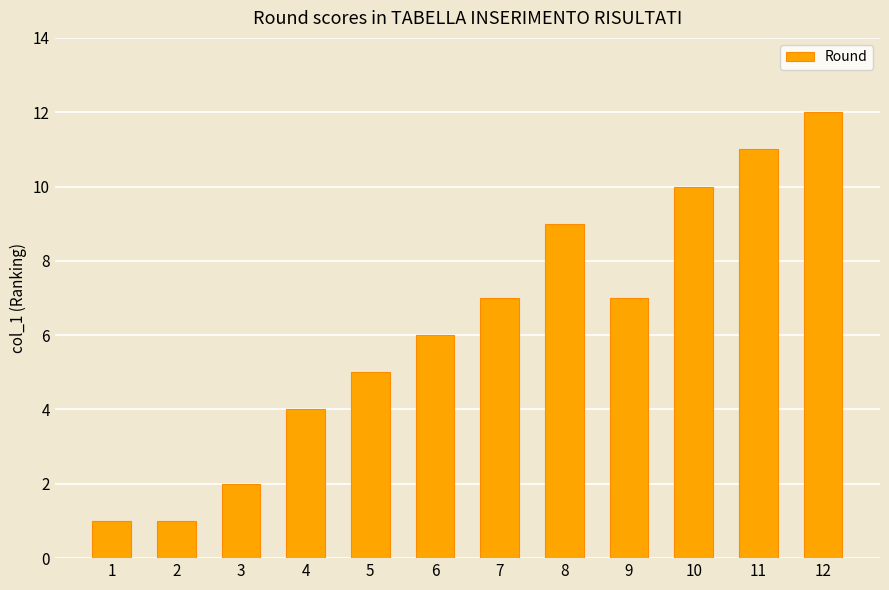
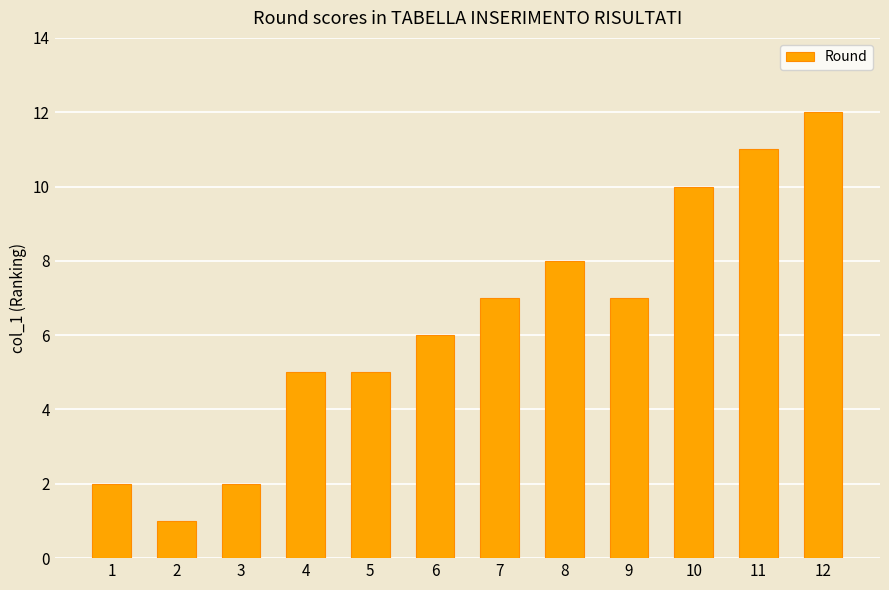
  {
-   "1": 1,
+   "1": 2,
    "2": 1,
    "3": 2,
-   "4": 4,
+   "4": 5,
    "5": 5,
    "6": 6,
    "7": 7,
-   "8": 9,
+   "8": 8,
    "9": 7,
    "10": 10,
    "11": 11,
    "12": 12
  }
